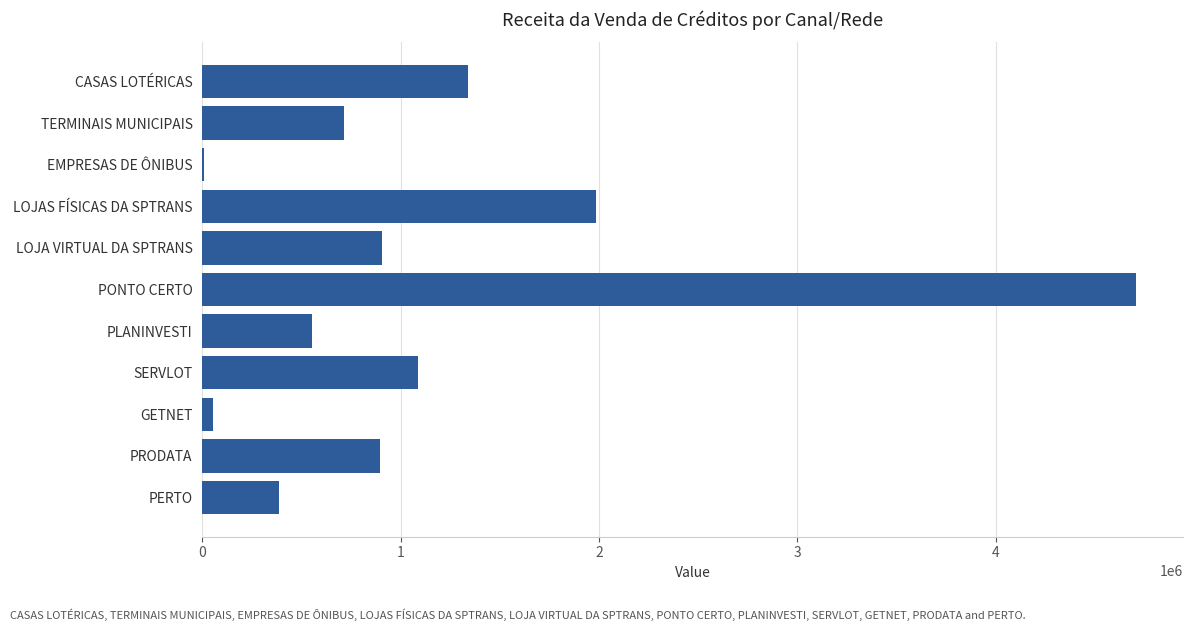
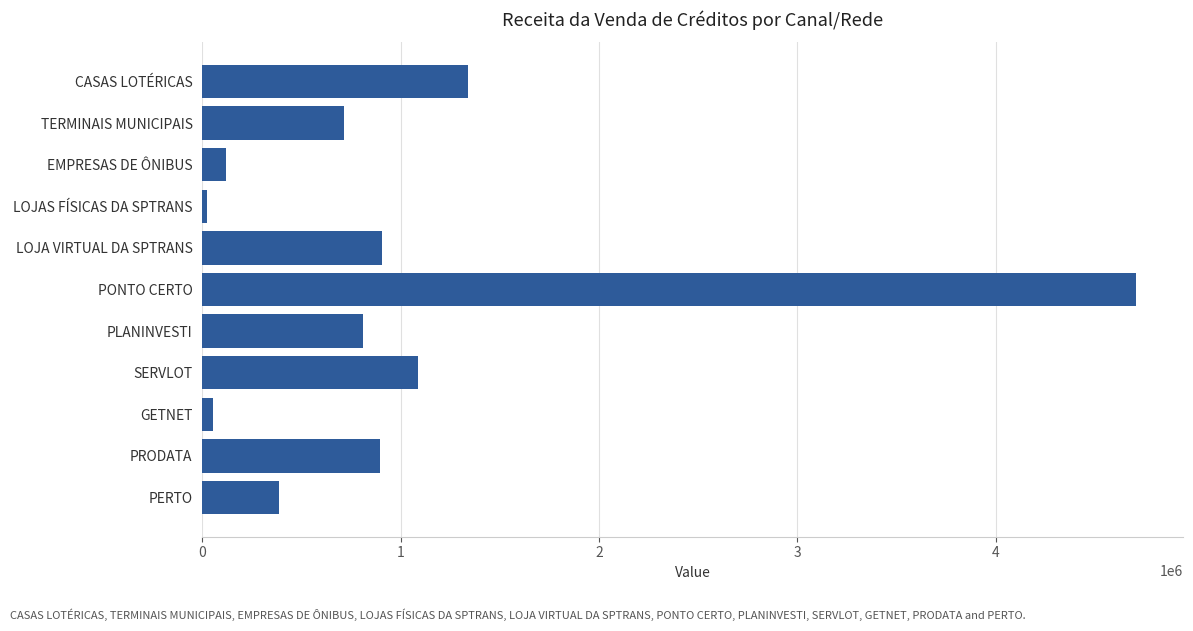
  {
    "CASAS LOTÉRICAS": 1340000,
    "TERMINAIS MUNICIPAIS": 710000,
-   "EMPRESAS DE ÔNIBUS": 10000,
-   "LOJAS FÍSICAS DA SPTRANS": 1980000,
+   "EMPRESAS DE ÔNIBUS": 120000,
+   "LOJAS FÍSICAS DA SPTRANS": 30000,
    "LOJA VIRTUAL DA SPTRANS": 900000,
    "PONTO CERTO": 4710000,
-   "PLANINVESTI": 560000,
+   "PLANINVESTI": 810000,
    "SERVLOT": 1090000,
    "GETNET": 50000,
    "PRODATA": 900000,
    "PERTO": 390000
  }
